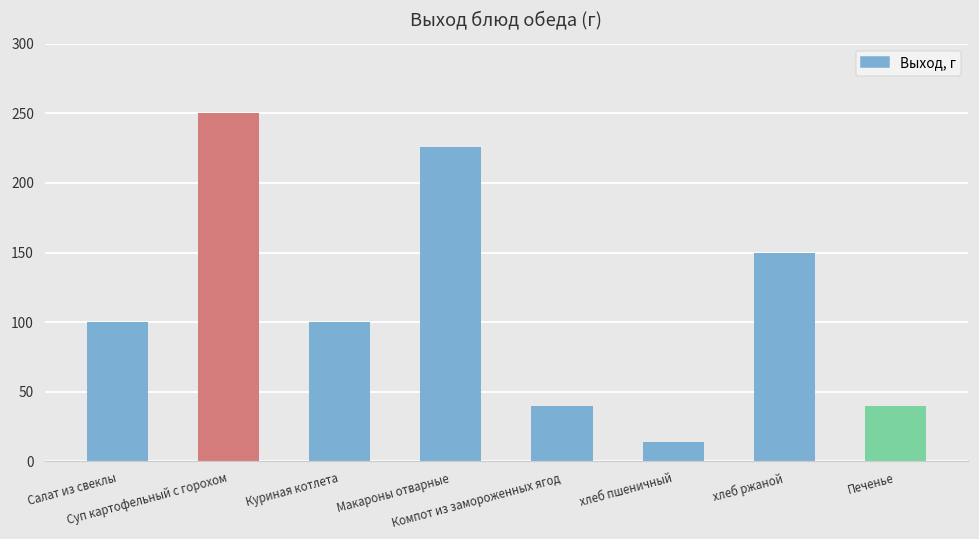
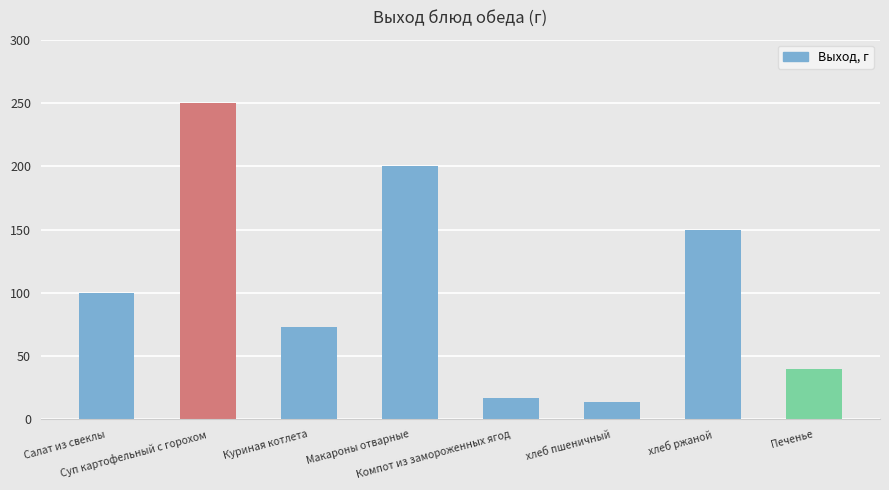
  {
    "Салат из свеклы": 100,
    "Суп картофельный с горохом": 250,
-   "Куриная котлета": 100,
-   "Макароны отварные": 226,
-   "Компот из замороженных ягод": 40,
+   "Куриная котлета": 73,
+   "Макароны отварные": 200,
+   "Компот из замороженных ягод": 17,
    "хлеб пшеничный": 14,
    "хлеб ржаной": 150,
    "Печенье": 40
  }
